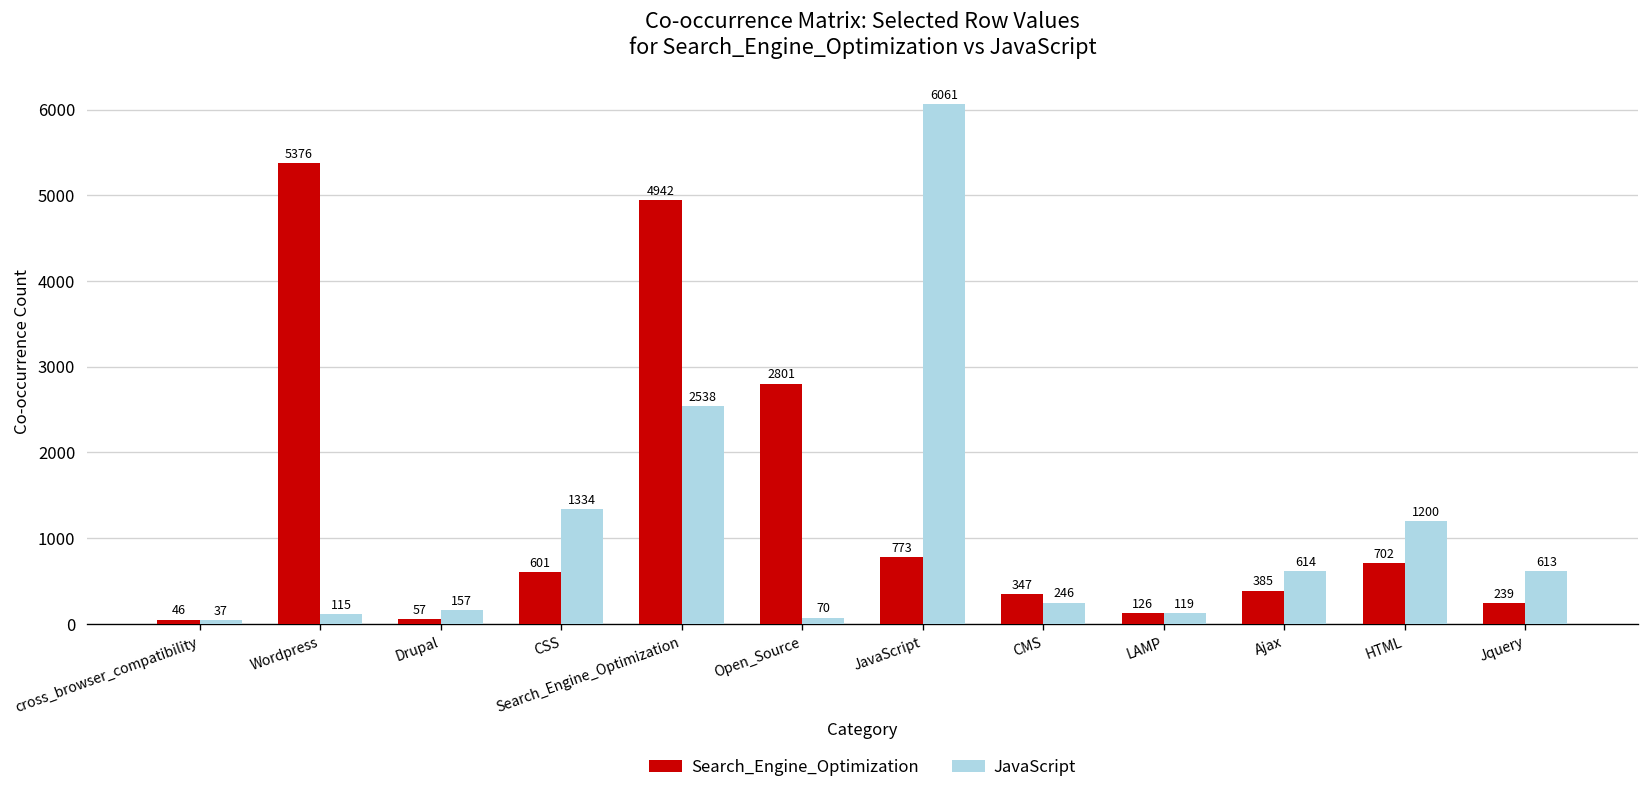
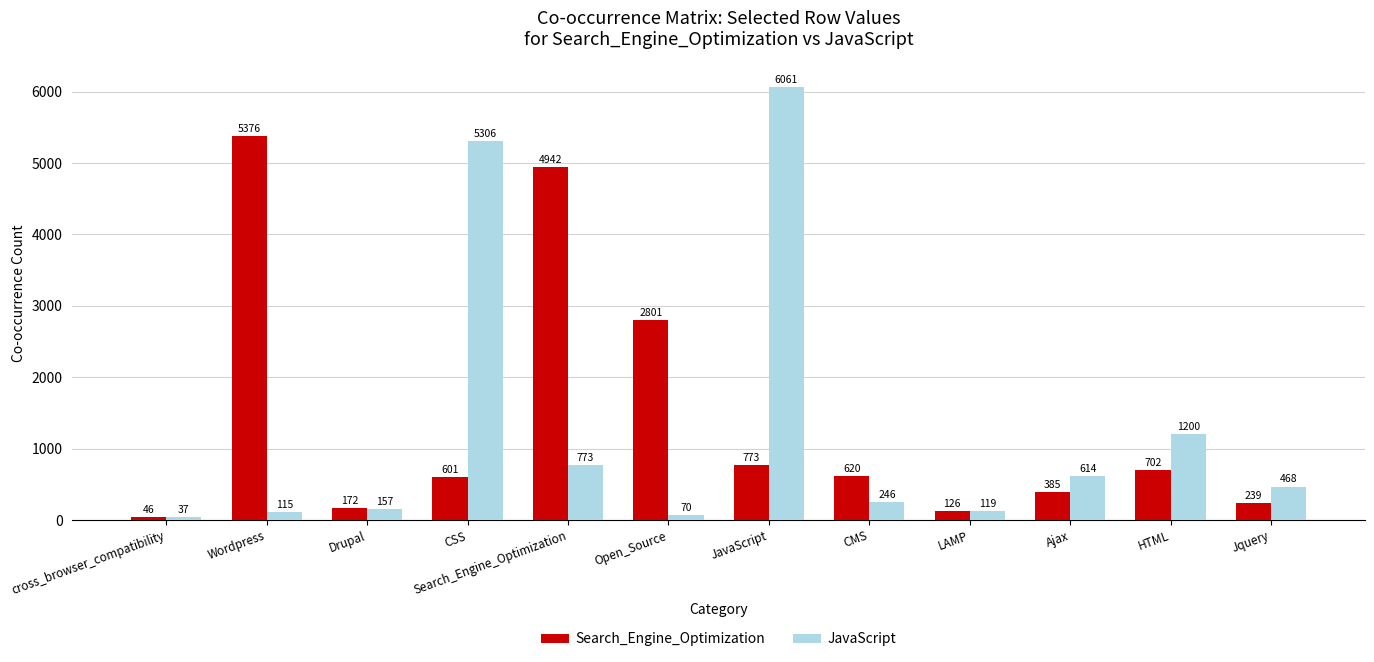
  {
    "Search_Engine_Optimization": {
      "cross_browser_compatibility": 46,
      "Wordpress": 5376,
-     "Drupal": 57,
+     "Drupal": 172,
      "CSS": 601,
      "Search_Engine_Optimization": 4942,
      "Open_Source": 2801,
      "JavaScript": 773,
-     "CMS": 347,
+     "CMS": 620,
      "LAMP": 126,
      "Ajax": 385,
      "HTML": 702,
      "Jquery": 239
    },
    "JavaScript": {
      "cross_browser_compatibility": 37,
      "Wordpress": 115,
      "Drupal": 157,
-     "CSS": 1334,
-     "Search_Engine_Optimization": 2538,
+     "CSS": 5306,
+     "Search_Engine_Optimization": 773,
      "Open_Source": 70,
      "JavaScript": 6061,
      "CMS": 246,
      "LAMP": 119,
      "Ajax": 614,
      "HTML": 1200,
-     "Jquery": 613
+     "Jquery": 468
    }
  }
